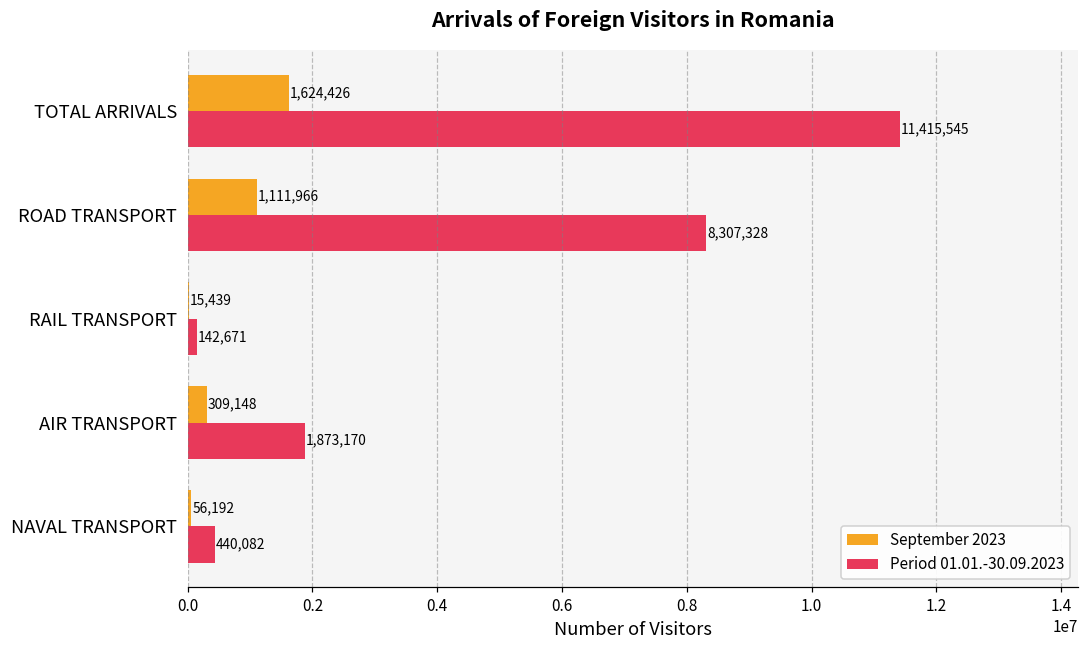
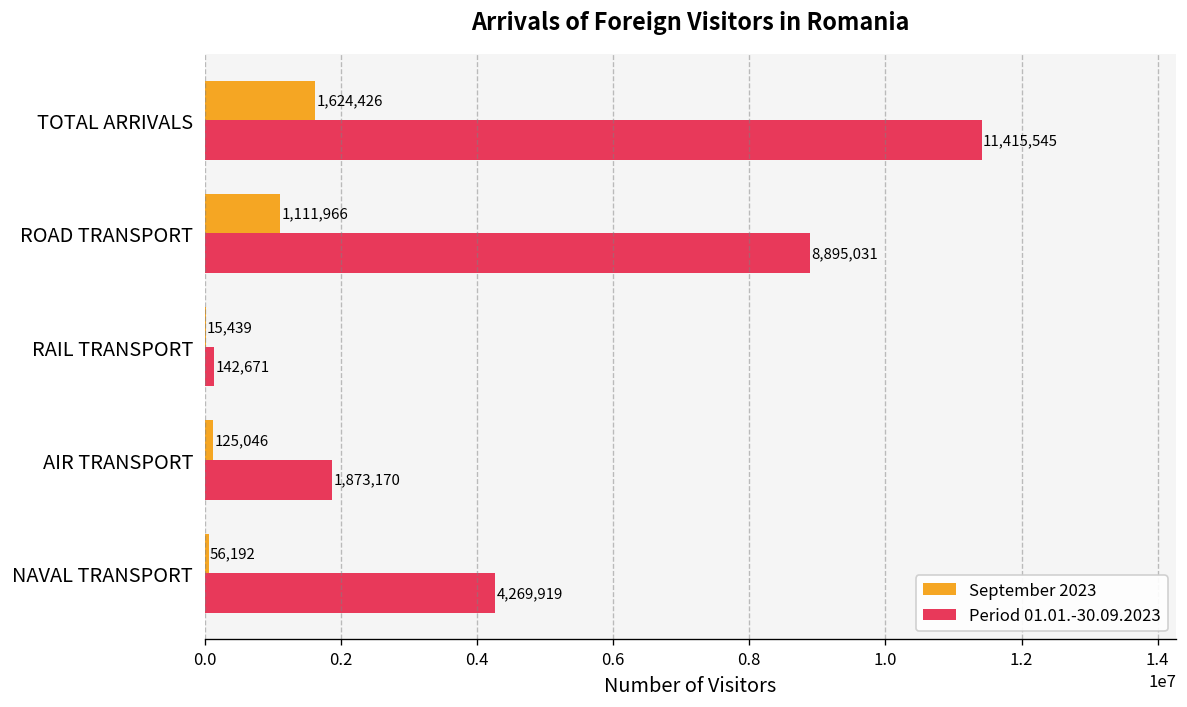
  {
    "September 2023": {
      "TOTAL ARRIVALS": "1,624,426",
      "ROAD TRANSPORT": "1,111,966",
      "RAIL TRANSPORT": "15,439",
-     "AIR TRANSPORT": "309,148",
+     "AIR TRANSPORT": "125,046",
      "NAVAL TRANSPORT": "56,192"
    },
    "Period 01.01.-30.09.2023": {
      "TOTAL ARRIVALS": "11,415,545",
-     "ROAD TRANSPORT": "8,307,328",
+     "ROAD TRANSPORT": "8,895,031",
      "RAIL TRANSPORT": "142,671",
      "AIR TRANSPORT": "1,873,170",
-     "NAVAL TRANSPORT": "440,082"
+     "NAVAL TRANSPORT": "4,269,919"
    }
  }
